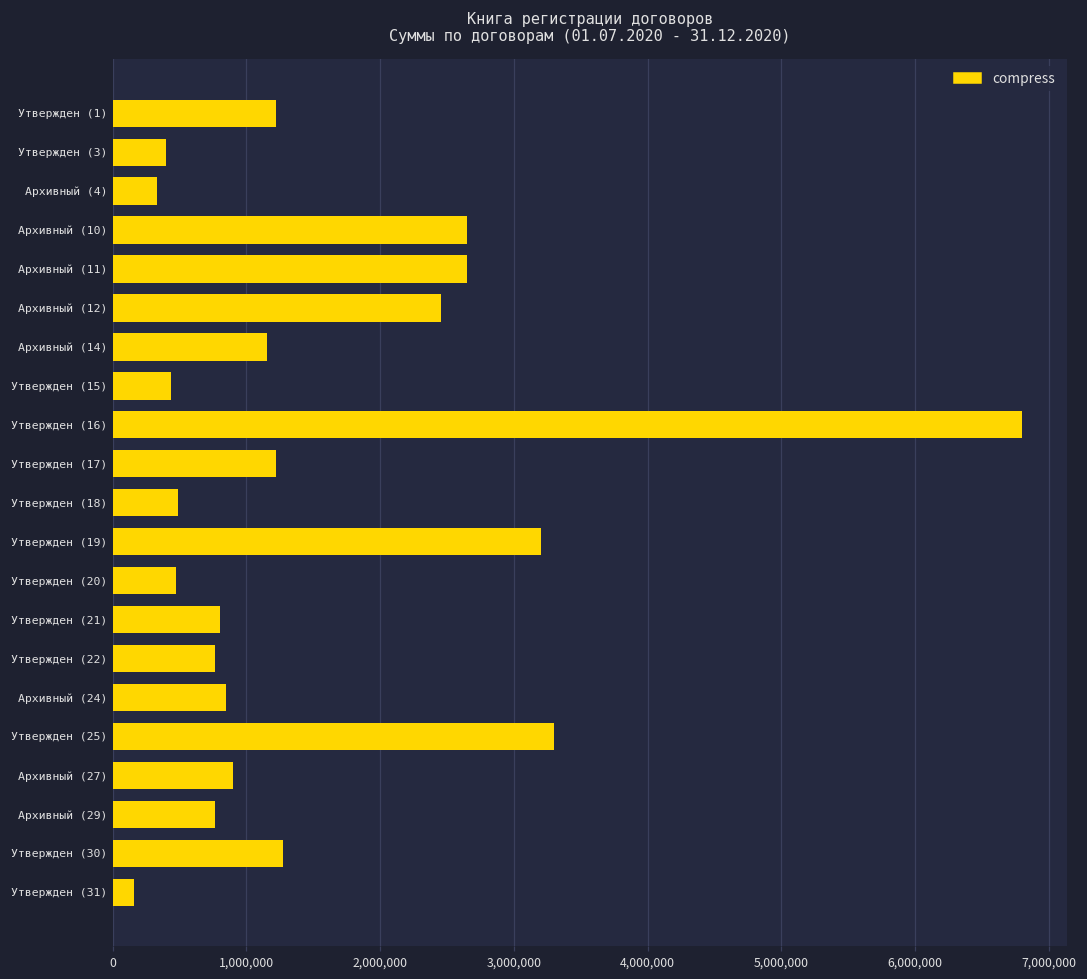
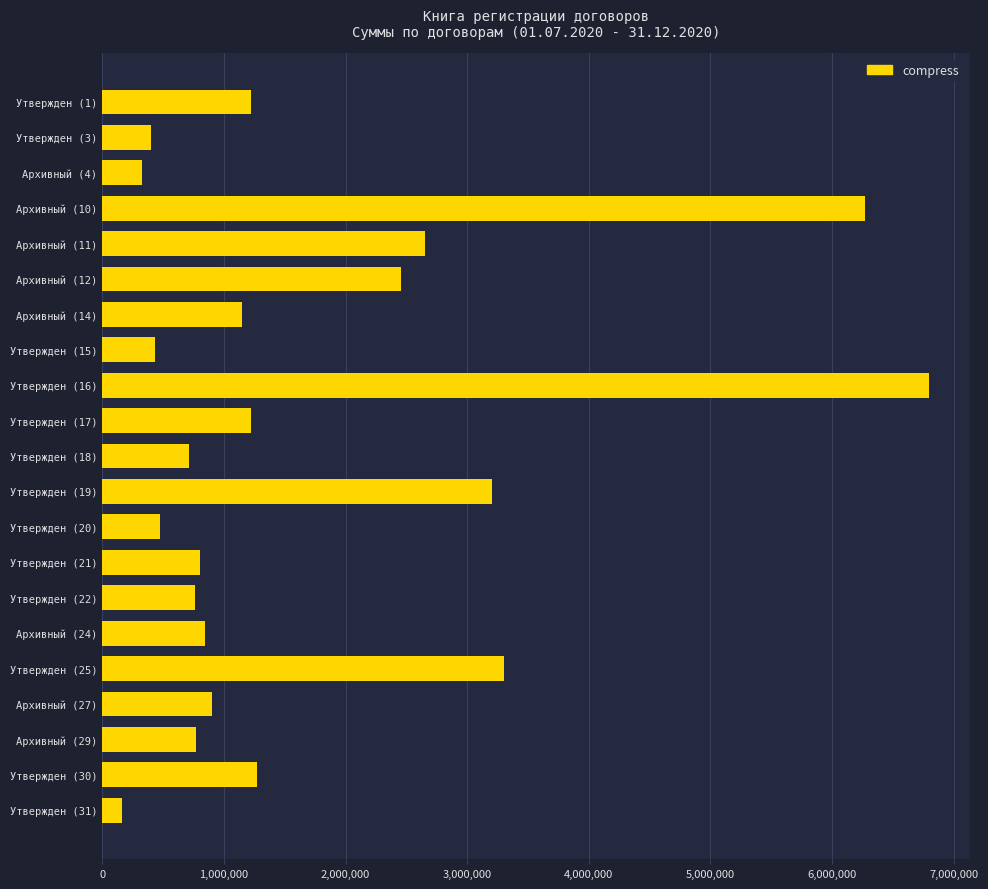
  {
    "Утвержден (1)": "1,230,000",
    "Утвержден (3)": "400,000",
    "Архивный (4)": "330,000",
-   "Архивный (10)": "2,650,000",
+   "Архивный (10)": "6,270,000",
    "Архивный (11)": "2,650,000",
    "Архивный (12)": "2,460,000",
    "Архивный (14)": "1,150,000",
    "Утвержден (15)": "430,000",
    "Утвержден (16)": "6,800,000",
    "Утвержден (17)": "1,220,000",
-   "Утвержден (18)": "490,000",
+   "Утвержден (18)": "710,000",
    "Утвержден (19)": "3,200,000",
    "Утвержден (20)": "470,000",
    "Утвержден (21)": "800,000",
    "Утвержден (22)": "760,000",
    "Архивный (24)": "850,000",
    "Утвержден (25)": "3,300,000",
    "Архивный (27)": "900,000",
    "Архивный (29)": "770,000",
    "Утвержден (30)": "1,270,000",
    "Утвержден (31)": "160,000"
  }
